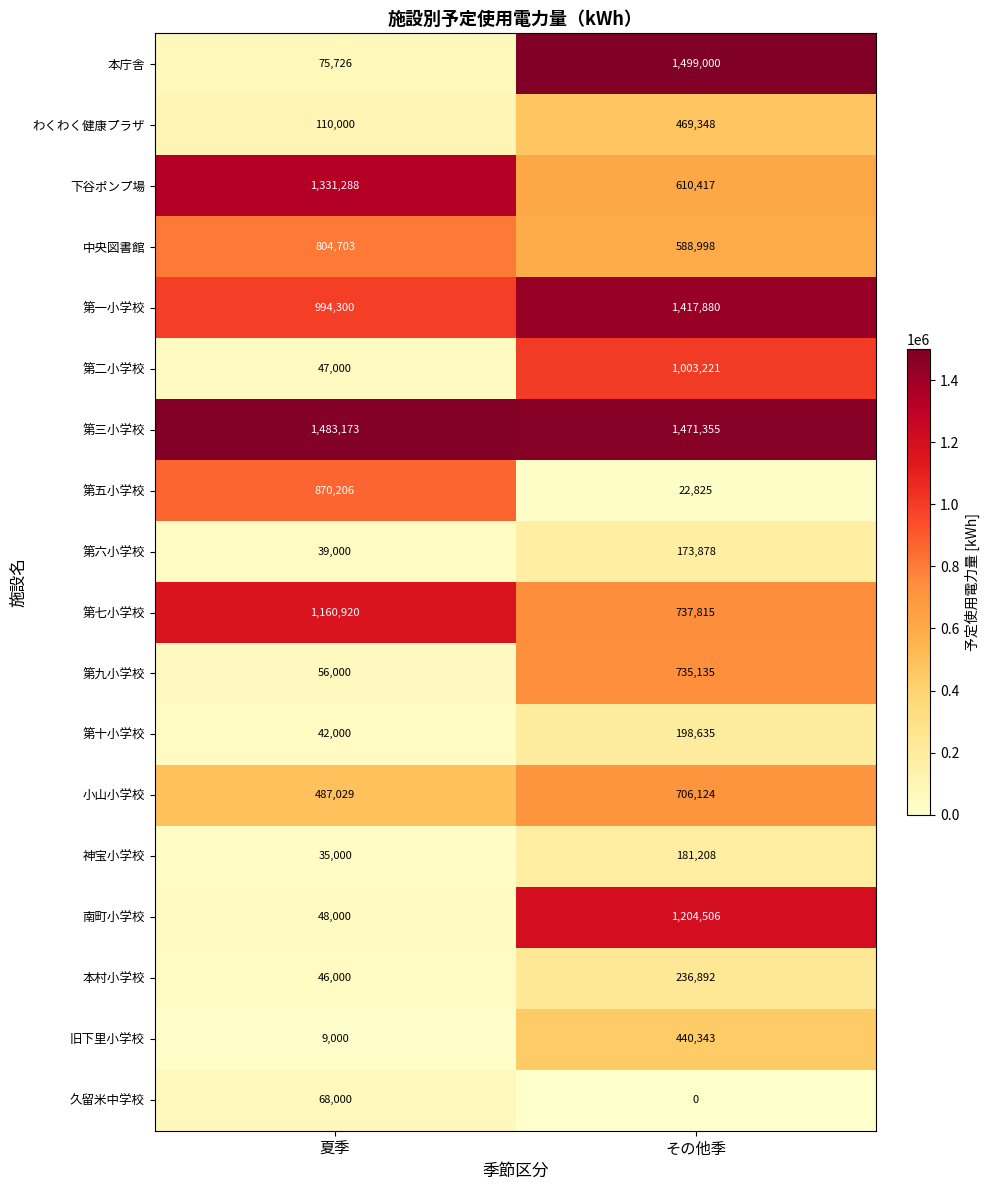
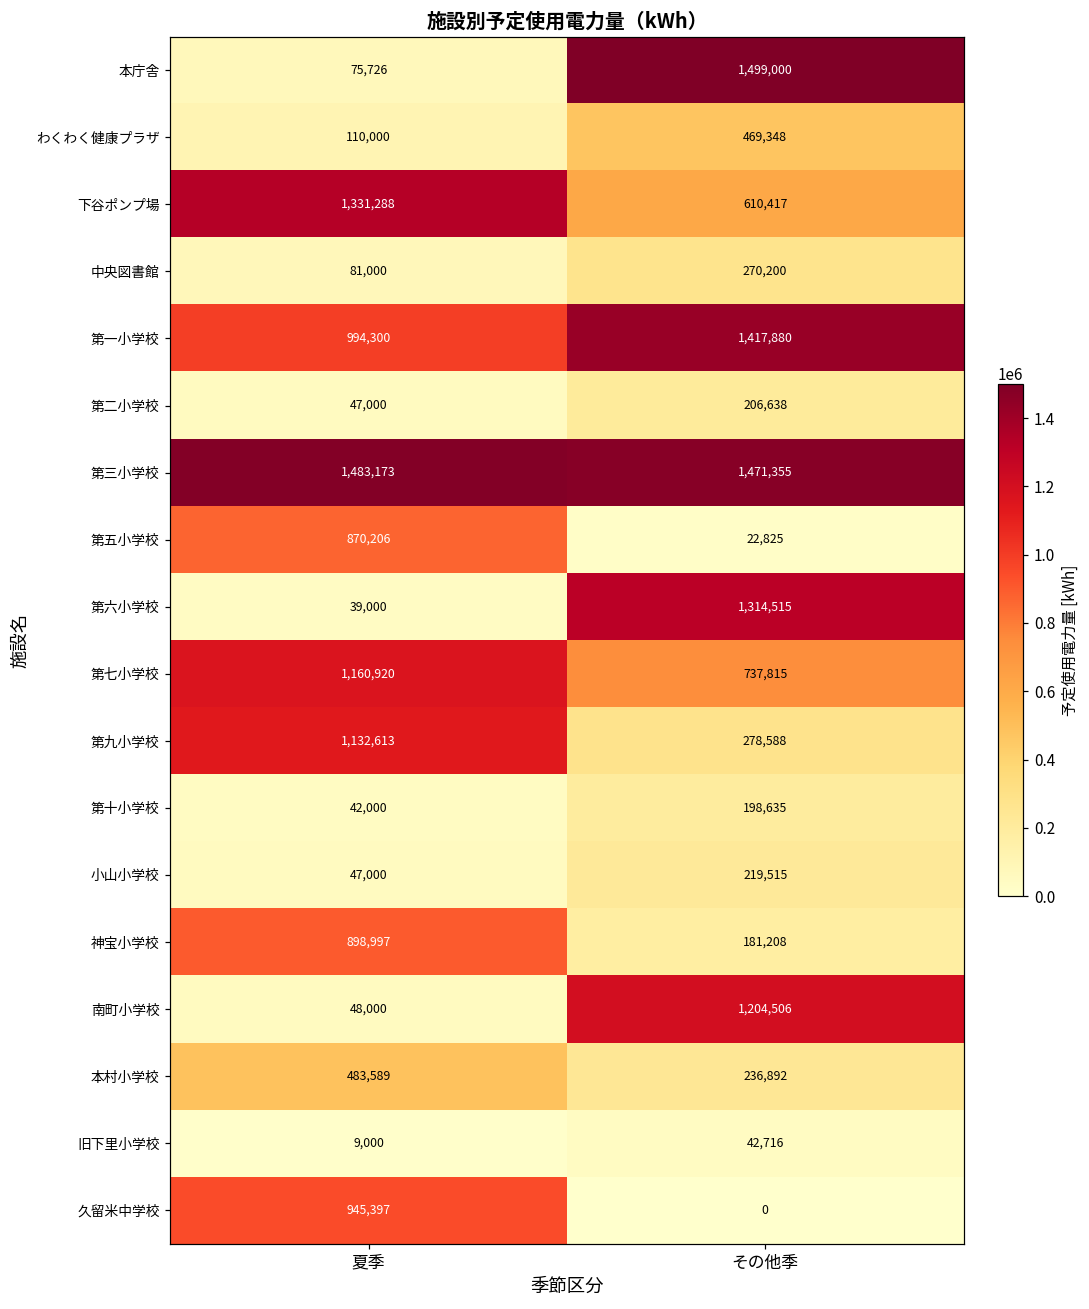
  {
    "本庁舎": {
      "夏季": "75,726",
      "その他季": "1,499,000"
    },
    "わくわく健康プラザ": {
      "夏季": "110,000",
      "その他季": "469,348"
    },
    "下谷ポンプ場": {
      "夏季": "1,331,288",
      "その他季": "610,417"
    },
    "中央図書館": {
-     "夏季": "804,703",
-     "その他季": "588,998"
+     "夏季": "81,000",
+     "その他季": "270,200"
    },
    "第一小学校": {
      "夏季": "994,300",
      "その他季": "1,417,880"
    },
    "第二小学校": {
      "夏季": "47,000",
-     "その他季": "1,003,221"
+     "その他季": "206,638"
    },
    "第三小学校": {
      "夏季": "1,483,173",
      "その他季": "1,471,355"
    },
    "第五小学校": {
      "夏季": "870,206",
      "その他季": "22,825"
    },
    "第六小学校": {
      "夏季": "39,000",
-     "その他季": "173,878"
+     "その他季": "1,314,515"
    },
    "第七小学校": {
      "夏季": "1,160,920",
      "その他季": "737,815"
    },
    "第九小学校": {
-     "夏季": "56,000",
-     "その他季": "735,135"
+     "夏季": "1,132,613",
+     "その他季": "278,588"
    },
    "第十小学校": {
      "夏季": "42,000",
      "その他季": "198,635"
    },
    "小山小学校": {
-     "夏季": "487,029",
-     "その他季": "706,124"
+     "夏季": "47,000",
+     "その他季": "219,515"
    },
    "神宝小学校": {
-     "夏季": "35,000",
+     "夏季": "898,997",
      "その他季": "181,208"
    },
    "南町小学校": {
      "夏季": "48,000",
      "その他季": "1,204,506"
    },
    "本村小学校": {
-     "夏季": "46,000",
+     "夏季": "483,589",
      "その他季": "236,892"
    },
    "旧下里小学校": {
      "夏季": "9,000",
-     "その他季": "440,343"
+     "その他季": "42,716"
    },
    "久留米中学校": {
-     "夏季": "68,000",
+     "夏季": "945,397",
      "その他季": "0"
    }
  }
